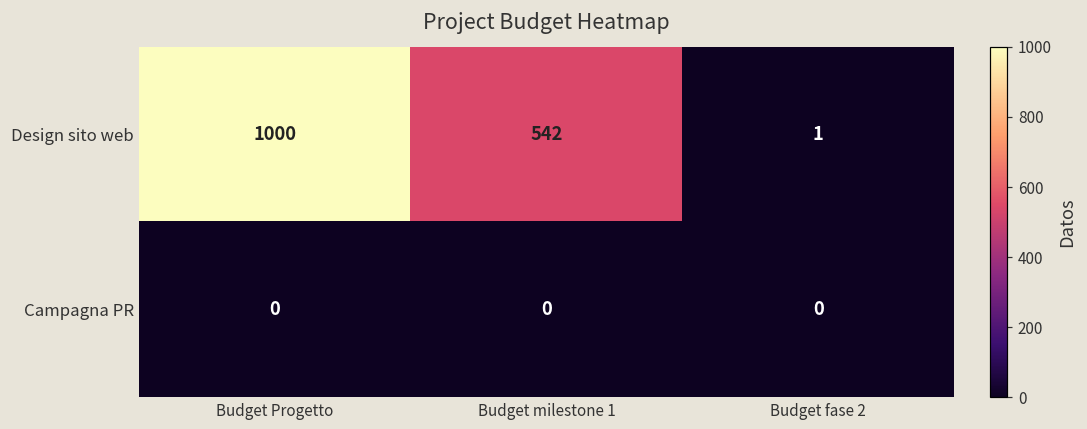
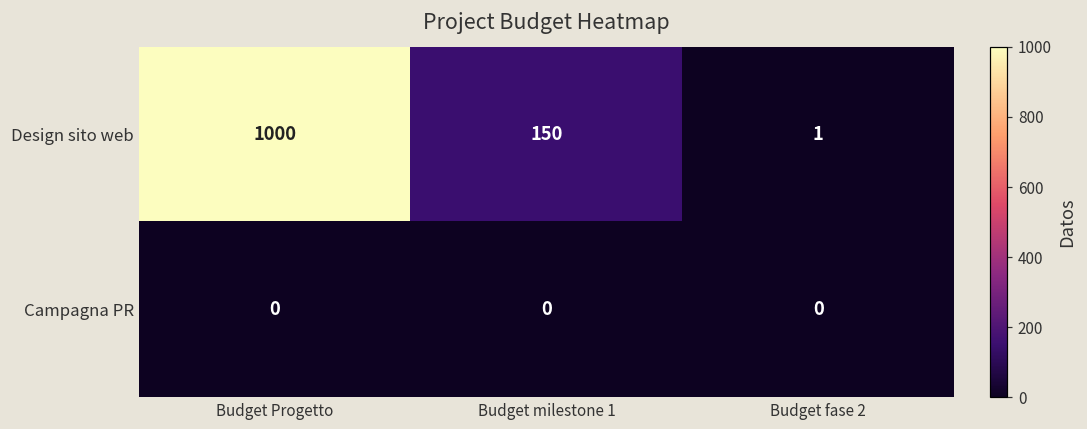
  {
    "Design sito web": {
      "Budget Progetto": 1000,
-     "Budget milestone 1": 542,
+     "Budget milestone 1": 150,
      "Budget fase 2": 1
    },
    "Campagna PR": {
      "Budget Progetto": 0,
      "Budget milestone 1": 0,
      "Budget fase 2": 0
    }
  }
